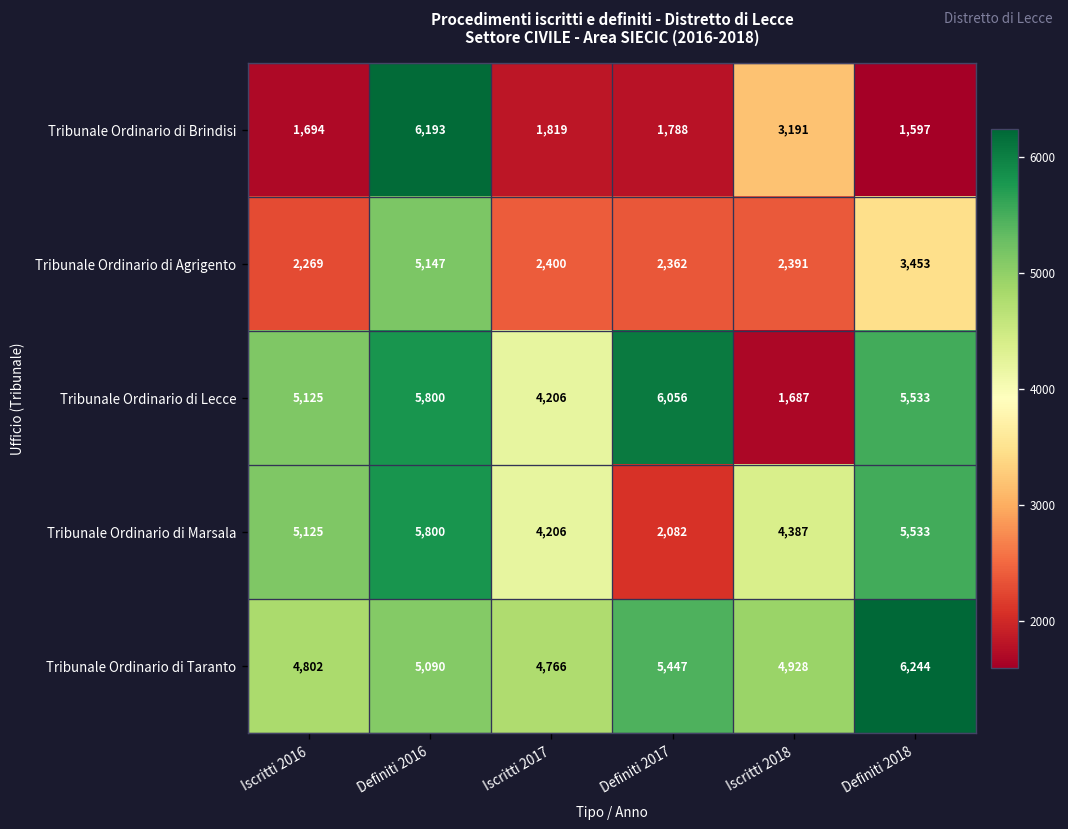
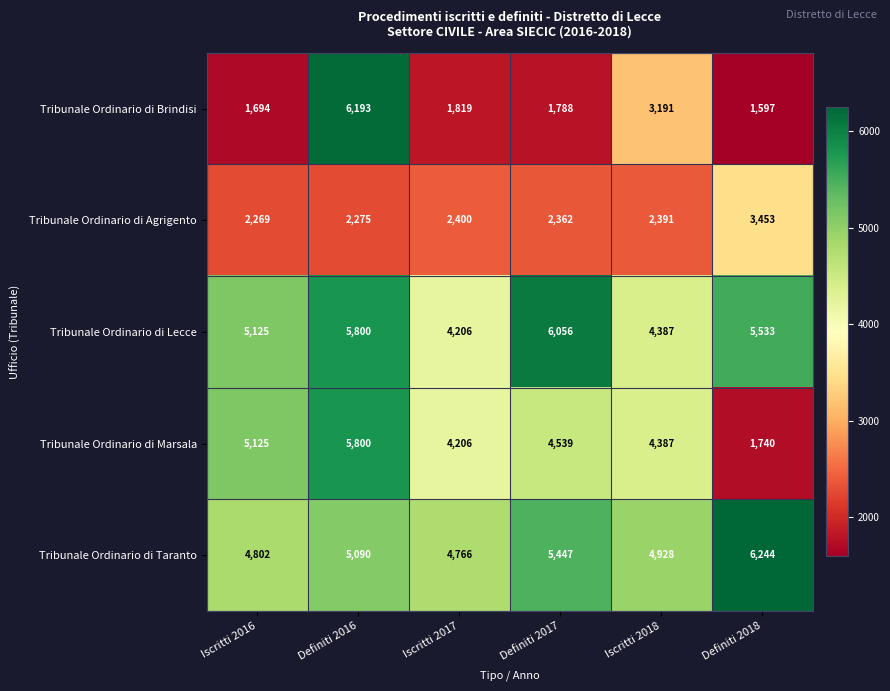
  {
    "Tribunale Ordinario di Brindisi": {
      "Iscritti 2016": "1,694",
      "Definiti 2016": "6,193",
      "Iscritti 2017": "1,819",
      "Definiti 2017": "1,788",
      "Iscritti 2018": "3,191",
      "Definiti 2018": "1,597"
    },
    "Tribunale Ordinario di Agrigento": {
      "Iscritti 2016": "2,269",
-     "Definiti 2016": "5,147",
+     "Definiti 2016": "2,275",
      "Iscritti 2017": "2,400",
      "Definiti 2017": "2,362",
      "Iscritti 2018": "2,391",
      "Definiti 2018": "3,453"
    },
    "Tribunale Ordinario di Lecce": {
      "Iscritti 2016": "5,125",
      "Definiti 2016": "5,800",
      "Iscritti 2017": "4,206",
      "Definiti 2017": "6,056",
-     "Iscritti 2018": "1,687",
+     "Iscritti 2018": "4,387",
      "Definiti 2018": "5,533"
    },
    "Tribunale Ordinario di Marsala": {
      "Iscritti 2016": "5,125",
      "Definiti 2016": "5,800",
      "Iscritti 2017": "4,206",
-     "Definiti 2017": "2,082",
+     "Definiti 2017": "4,539",
      "Iscritti 2018": "4,387",
-     "Definiti 2018": "5,533"
+     "Definiti 2018": "1,740"
    },
    "Tribunale Ordinario di Taranto": {
      "Iscritti 2016": "4,802",
      "Definiti 2016": "5,090",
      "Iscritti 2017": "4,766",
      "Definiti 2017": "5,447",
      "Iscritti 2018": "4,928",
      "Definiti 2018": "6,244"
    }
  }
